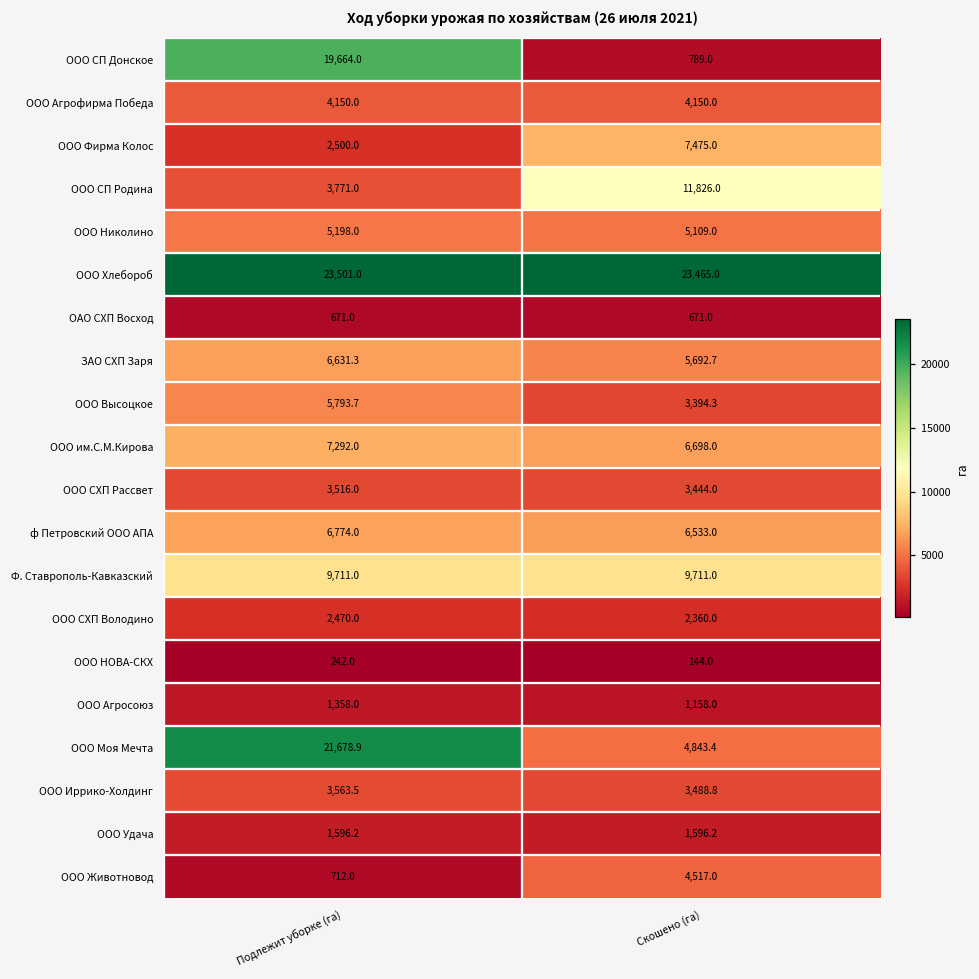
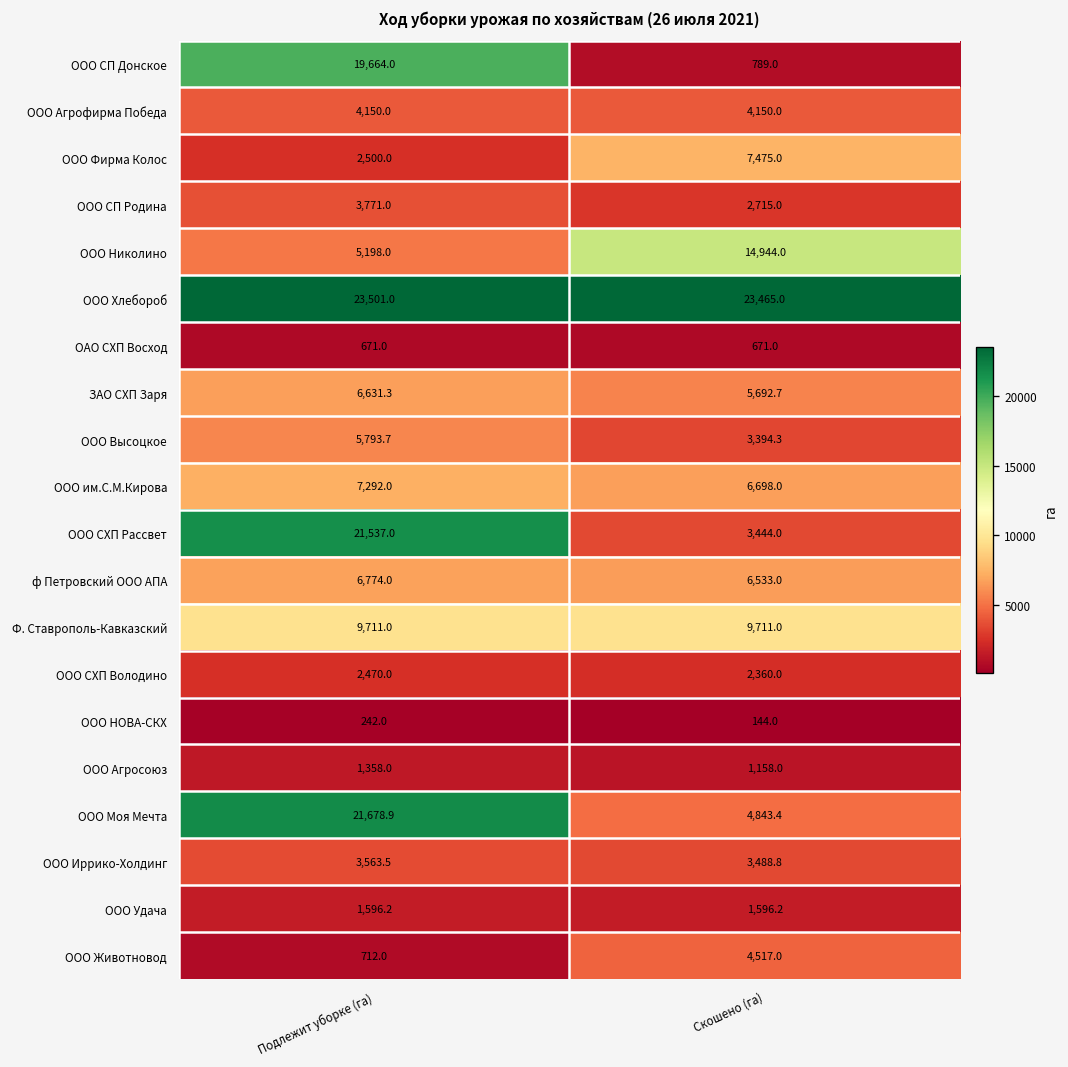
  {
    "ООО СП Донское": {
      "Подлежит уборке (га)": "19,664.0",
      "Скошено (га)": "789.0"
    },
    "ООО Агрофирма Победа": {
      "Подлежит уборке (га)": "4,150.0",
      "Скошено (га)": "4,150.0"
    },
    "ООО Фирма Колос": {
      "Подлежит уборке (га)": "2,500.0",
      "Скошено (га)": "7,475.0"
    },
    "ООО СП Родина": {
      "Подлежит уборке (га)": "3,771.0",
-     "Скошено (га)": "11,826.0"
+     "Скошено (га)": "2,715.0"
    },
    "ООО Николино": {
      "Подлежит уборке (га)": "5,198.0",
-     "Скошено (га)": "5,109.0"
+     "Скошено (га)": "14,944.0"
    },
    "ООО Хлебороб": {
      "Подлежит уборке (га)": "23,501.0",
      "Скошено (га)": "23,465.0"
    },
    "ОАО СХП Восход": {
      "Подлежит уборке (га)": "671.0",
      "Скошено (га)": "671.0"
    },
    "ЗАО СХП Заря": {
      "Подлежит уборке (га)": "6,631.3",
      "Скошено (га)": "5,692.7"
    },
    "ООО Высоцкое": {
      "Подлежит уборке (га)": "5,793.7",
      "Скошено (га)": "3,394.3"
    },
    "ООО им.С.М.Кирова": {
      "Подлежит уборке (га)": "7,292.0",
      "Скошено (га)": "6,698.0"
    },
    "ООО СХП Рассвет": {
-     "Подлежит уборке (га)": "3,516.0",
+     "Подлежит уборке (га)": "21,537.0",
      "Скошено (га)": "3,444.0"
    },
    "ф Петровский ООО АПА": {
      "Подлежит уборке (га)": "6,774.0",
      "Скошено (га)": "6,533.0"
    },
    "Ф. Ставрополь-Кавказский": {
      "Подлежит уборке (га)": "9,711.0",
      "Скошено (га)": "9,711.0"
    },
    "ООО СХП Володино": {
      "Подлежит уборке (га)": "2,470.0",
      "Скошено (га)": "2,360.0"
    },
    "ООО НОВА-СКХ": {
      "Подлежит уборке (га)": "242.0",
      "Скошено (га)": "144.0"
    },
    "ООО Агросоюз": {
      "Подлежит уборке (га)": "1,358.0",
      "Скошено (га)": "1,158.0"
    },
    "ООО Моя Мечта": {
      "Подлежит уборке (га)": "21,678.9",
      "Скошено (га)": "4,843.4"
    },
    "ООО Иррико-Холдинг": {
      "Подлежит уборке (га)": "3,563.5",
      "Скошено (га)": "3,488.8"
    },
    "ООО Удача": {
      "Подлежит уборке (га)": "1,596.2",
      "Скошено (га)": "1,596.2"
    },
    "ООО Животновод": {
      "Подлежит уборке (га)": "712.0",
      "Скошено (га)": "4,517.0"
    }
  }
